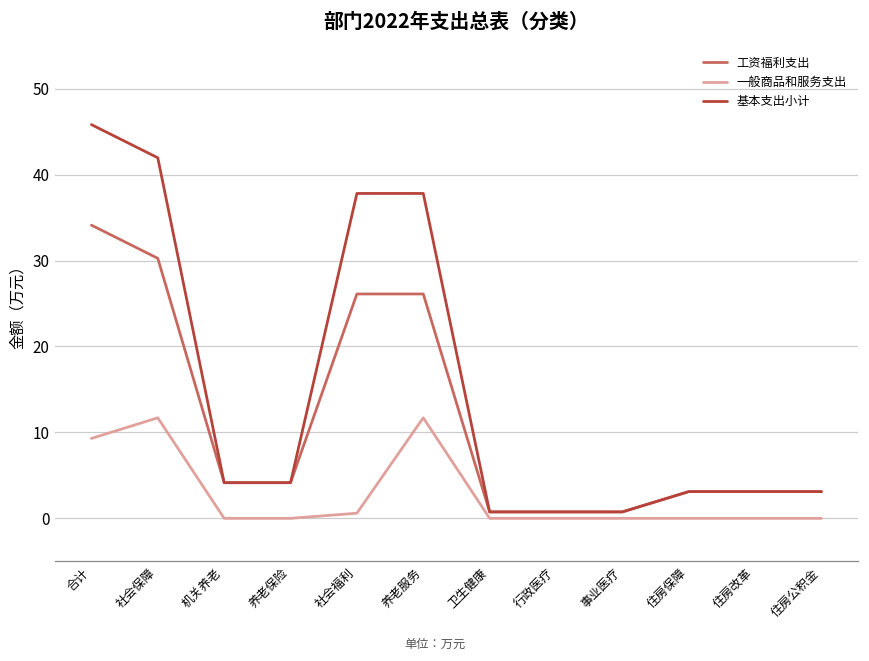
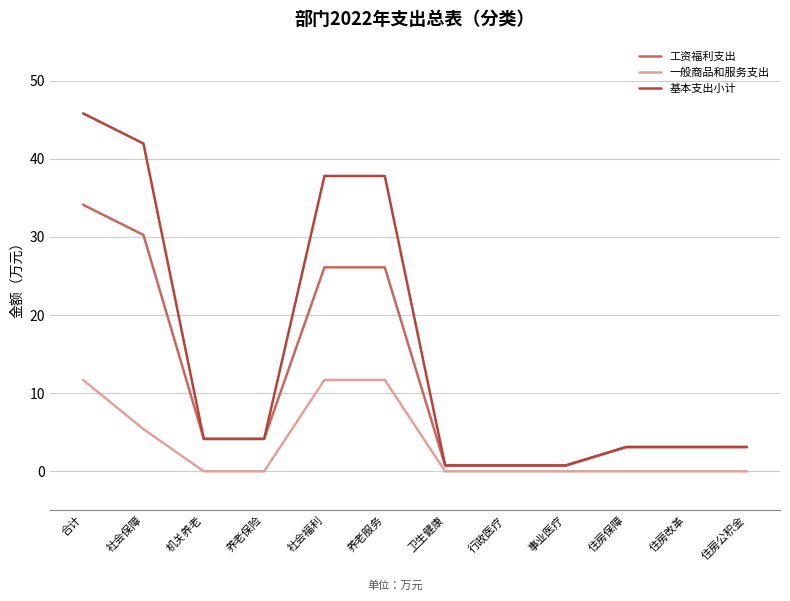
  {
    "一般商品和服务支出": {
-     "合计": 9,
-     "社会保障": 12,
+     "合计": 12,
+     "社会保障": 5,
      "机关养老": 0,
      "养老保险": 0,
-     "社会福利": 1,
+     "社会福利": 12,
      "养老服务": 12,
      "卫生健康": 0,
      "行政医疗": 0,
      "事业医疗": 0,
      "住房保障": 0,
      "住房改革": 0,
      "住房公积金": 0
    }
  }
